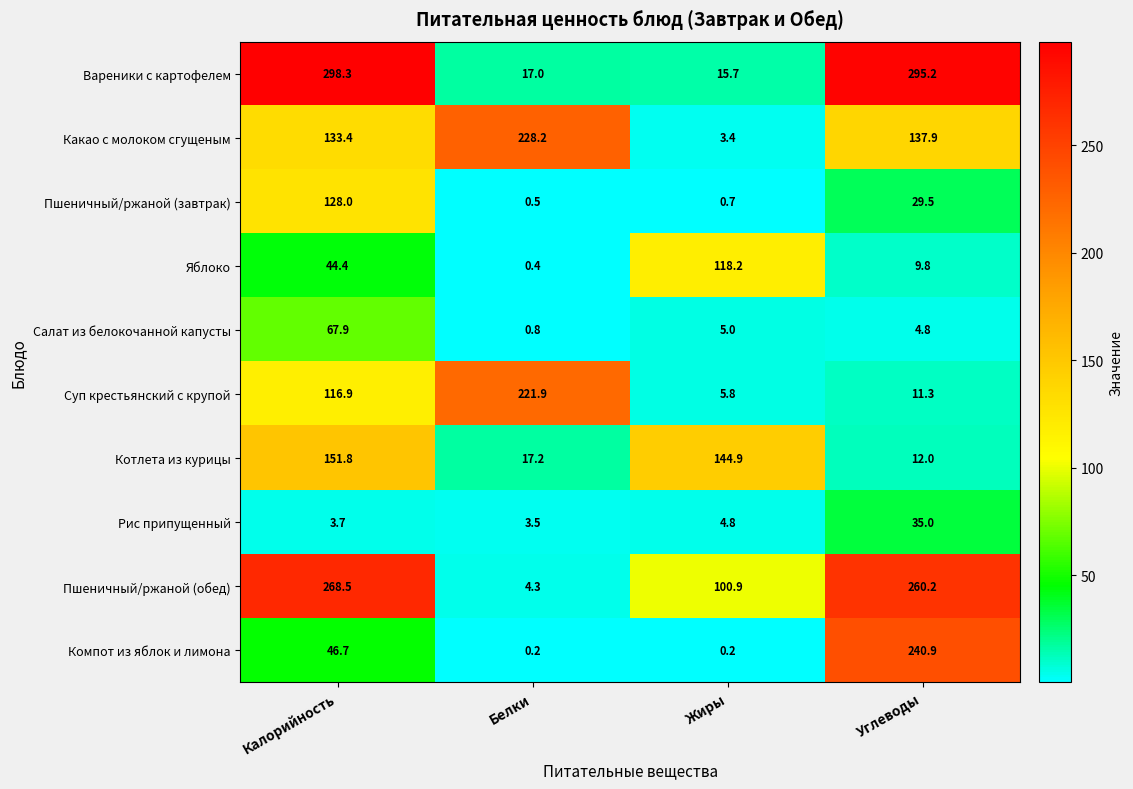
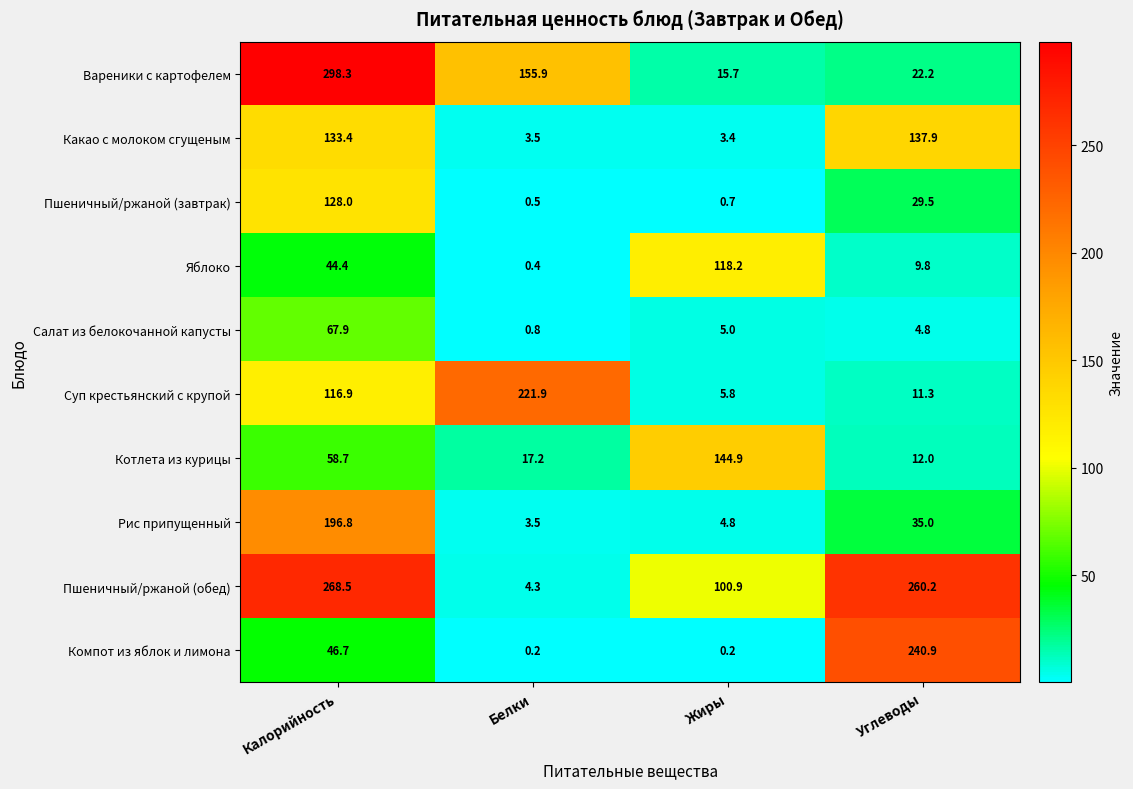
  {
    "Вареники с картофелем": {
      "Калорийность": 298.3,
-     "Белки": 17.0,
+     "Белки": 155.9,
      "Жиры": 15.7,
-     "Углеводы": 295.2
+     "Углеводы": 22.2
    },
    "Какао с молоком сгущеным": {
      "Калорийность": 133.4,
-     "Белки": 228.2,
+     "Белки": 3.5,
      "Жиры": 3.4,
      "Углеводы": 137.9
    },
    "Пшеничный/ржаной (завтрак)": {
      "Калорийность": 128.0,
      "Белки": 0.5,
      "Жиры": 0.7,
      "Углеводы": 29.5
    },
    "Яблоко": {
      "Калорийность": 44.4,
      "Белки": 0.4,
      "Жиры": 118.2,
      "Углеводы": 9.8
    },
    "Салат из белокочанной капусты": {
      "Калорийность": 67.9,
      "Белки": 0.8,
      "Жиры": 5.0,
      "Углеводы": 4.8
    },
    "Суп крестьянский с крупой": {
      "Калорийность": 116.9,
      "Белки": 221.9,
      "Жиры": 5.8,
      "Углеводы": 11.3
    },
    "Котлета из курицы": {
-     "Калорийность": 151.8,
+     "Калорийность": 58.7,
      "Белки": 17.2,
      "Жиры": 144.9,
      "Углеводы": 12.0
    },
    "Рис припущенный": {
-     "Калорийность": 3.7,
+     "Калорийность": 196.8,
      "Белки": 3.5,
      "Жиры": 4.8,
      "Углеводы": 35.0
    },
    "Пшеничный/ржаной (обед)": {
      "Калорийность": 268.5,
      "Белки": 4.3,
      "Жиры": 100.9,
      "Углеводы": 260.2
    },
    "Компот из яблок и лимона": {
      "Калорийность": 46.7,
      "Белки": 0.2,
      "Жиры": 0.2,
      "Углеводы": 240.9
    }
  }
